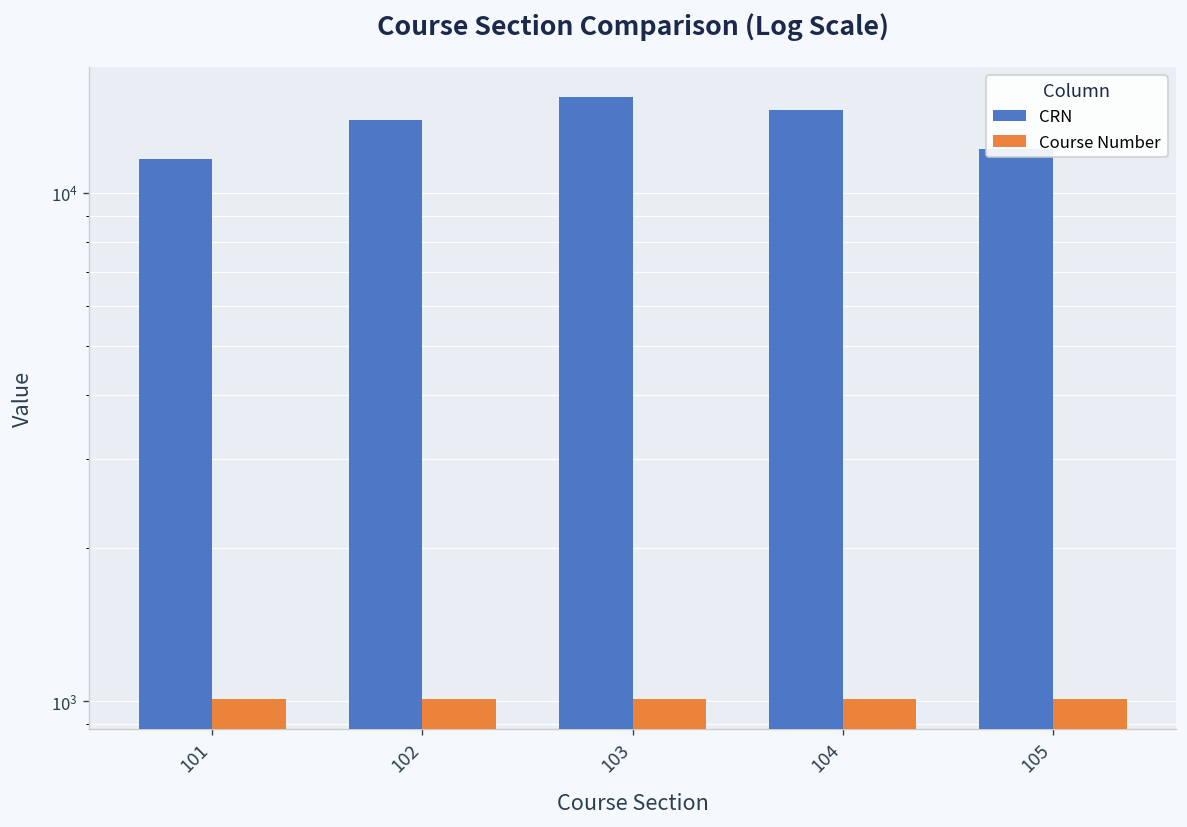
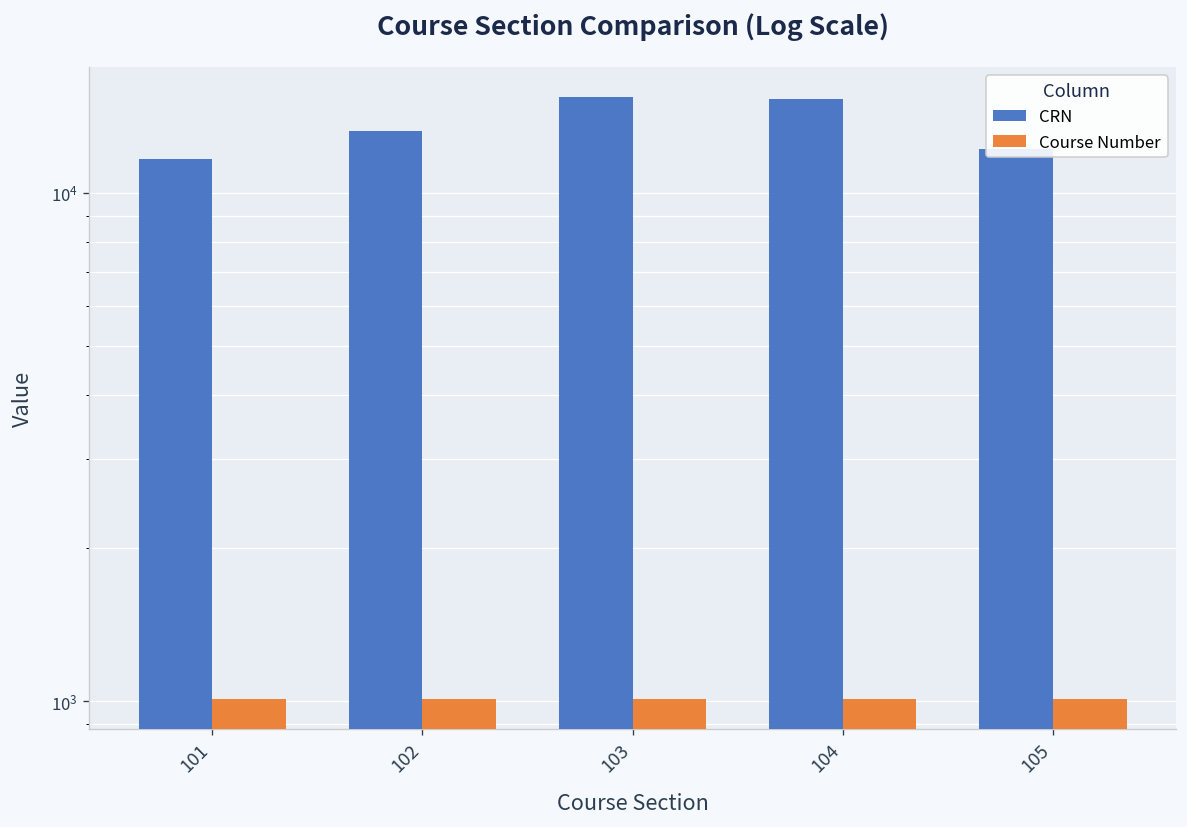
  {
    "CRN": {
      "101": 11700,
-     "102": 13900,
+     "102": 13200,
      "103": 15400,
-     "104": 14600
+     "104": 15300
    },
    "Course Number": {
      "101": 1010,
      "102": 1010,
      "103": 1010,
      "104": 1010,
      "105": 1010
    }
  }
